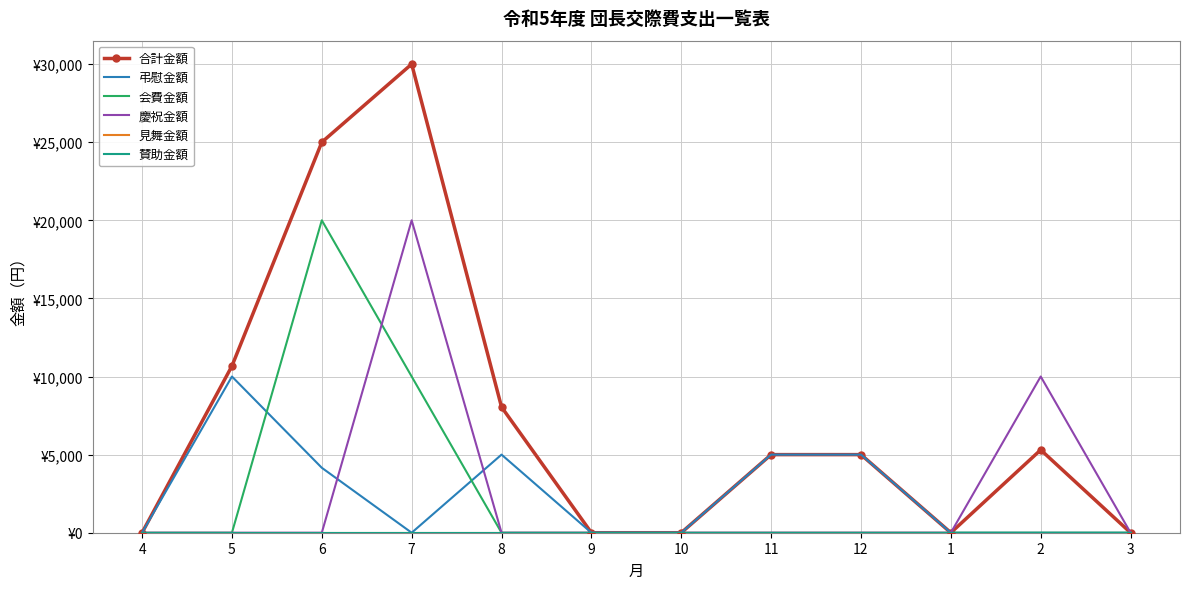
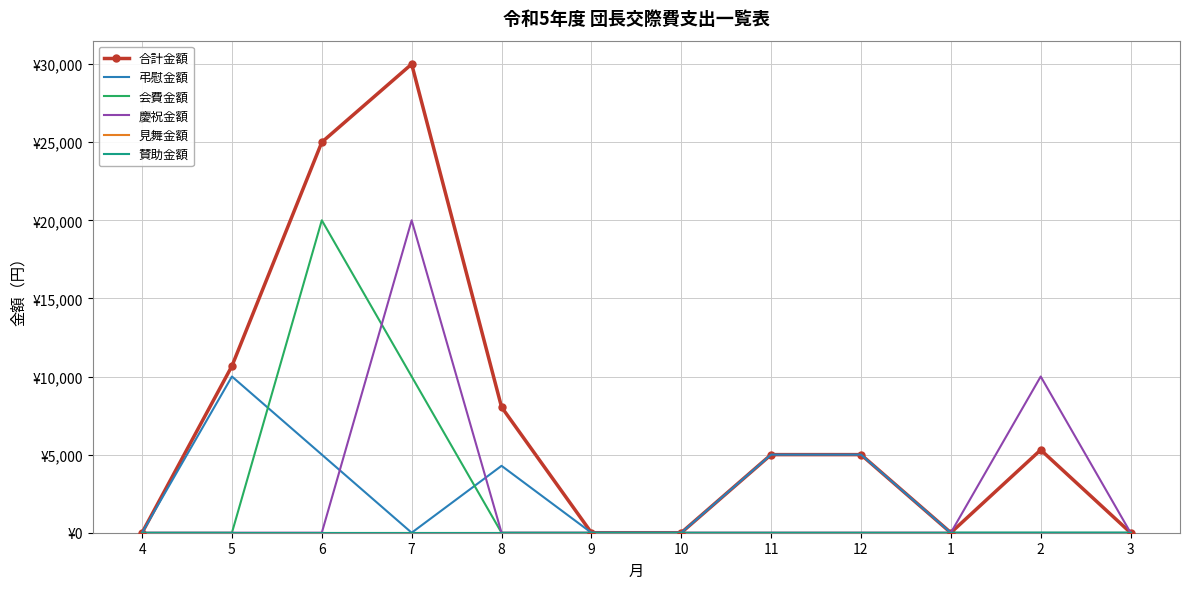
  {
    "合計金額": {
      "5": "¥10,700",
      "6": "¥25,000",
      "7": "¥30,000",
      "8": "¥8,000",
      "2": "¥5,300"
    },
    "弔慰金額": {
      "5": "¥10,000",
-     "6": "¥4,200",
-     "8": "¥5,000"
+     "6": "¥5,000",
+     "8": "¥4,300"
    },
    "慶祝金額": {
      "7": "¥20,000",
      "2": "¥10,000"
    }
  }
